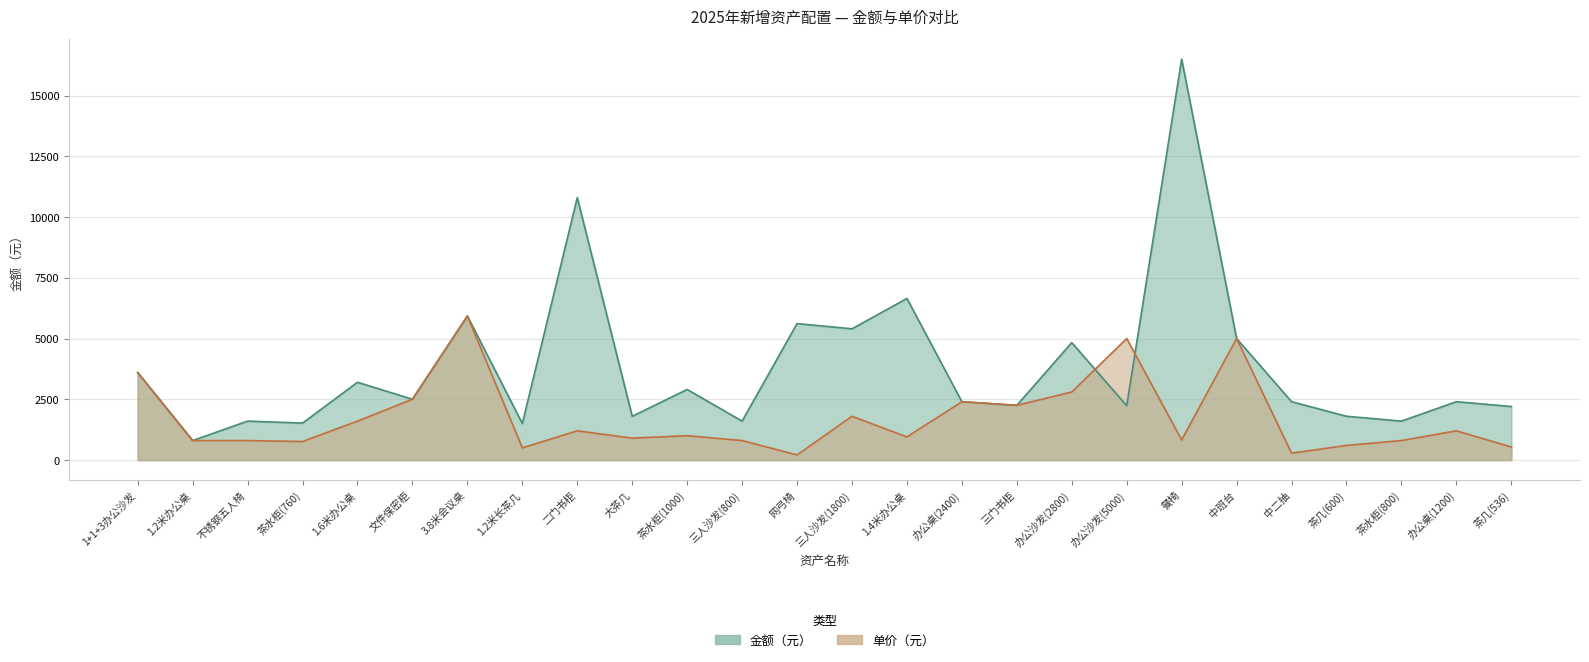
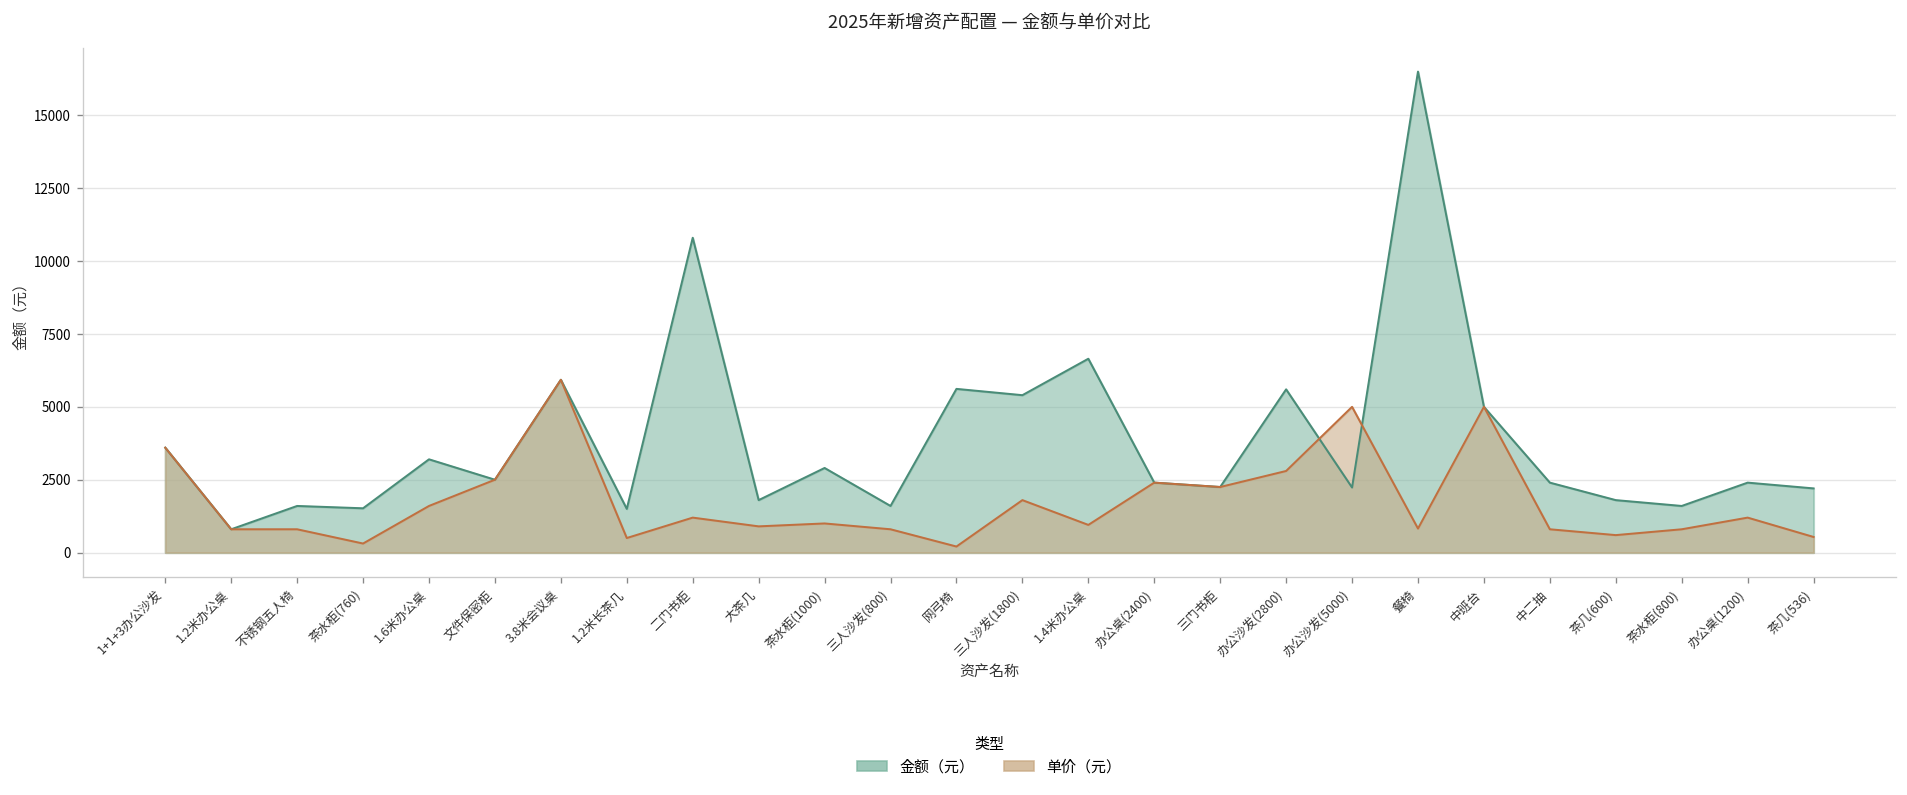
  {
    "金额（元）": {
      "不锈钢五人椅": 1600,
      "茶水柜(760)": 1500,
      "1.6米办公桌": 3200,
      "1.2米长茶几": 1500,
      "二门书柜": 10800,
      "大茶几": 1800,
      "茶水柜(1000)": 2900,
      "三人沙发(800)": 1600,
      "网弓椅": 5600,
      "三人沙发(1800)": 5400,
      "1.4米办公桌": 6700,
-     "办公沙发(2800)": 4800,
+     "办公沙发(2800)": 5600,
      "办公沙发(5000)": 2200,
      "餐椅": 16500,
      "中二抽": 2400,
      "茶几(600)": 1800,
      "茶水柜(800)": 1600,
      "办公桌(1200)": 2400,
      "茶几(536)": 2200
    },
    "单价（元）": {
      "不锈钢五人椅": 800,
-     "茶水柜(760)": 800,
+     "茶水柜(760)": 300,
      "1.6米办公桌": 1600,
      "1.2米长茶几": 500,
      "二门书柜": 1200,
      "大茶几": 900,
      "茶水柜(1000)": 1000,
      "三人沙发(800)": 800,
      "网弓椅": 200,
      "三人沙发(1800)": 1800,
      "1.4米办公桌": 1000,
      "办公沙发(2800)": 2800,
      "办公沙发(5000)": 5000,
      "餐椅": 800,
-     "中二抽": 300,
+     "中二抽": 800,
      "茶几(600)": 600,
      "茶水柜(800)": 800,
      "办公桌(1200)": 1200,
      "茶几(536)": 500
    }
  }
